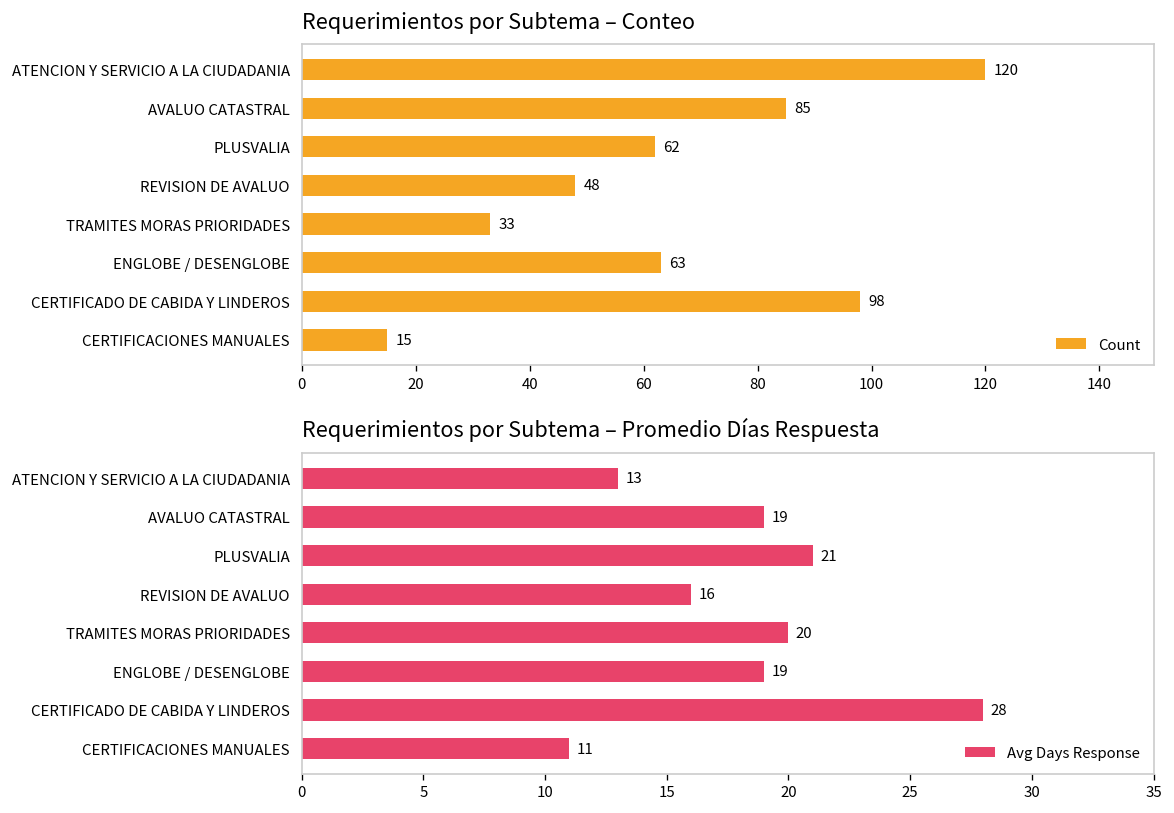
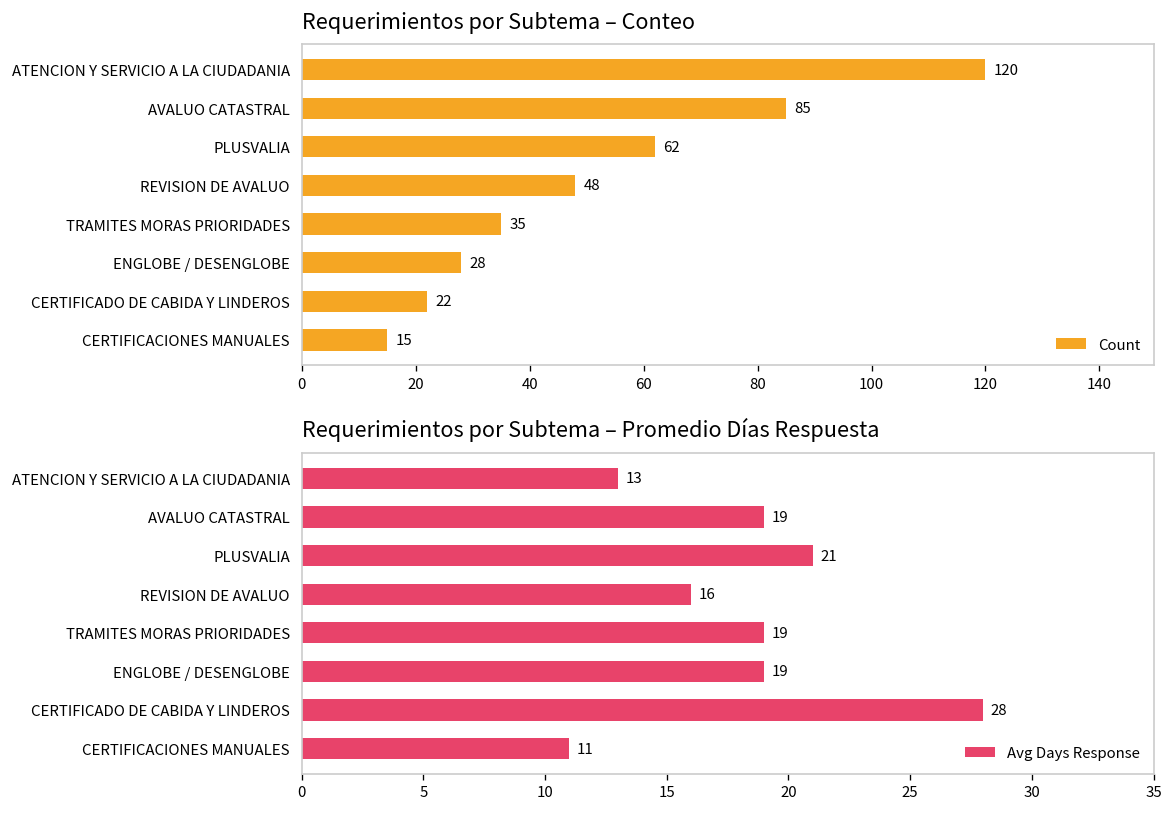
  {
    "Requerimientos por Subtema – Conteo": {
      "ATENCION Y SERVICIO A LA CIUDADANIA": 120,
      "AVALUO CATASTRAL": 85,
      "PLUSVALIA": 62,
      "REVISION DE AVALUO": 48,
-     "TRAMITES MORAS PRIORIDADES": 33,
-     "ENGLOBE / DESENGLOBE": 63,
-     "CERTIFICADO DE CABIDA Y LINDEROS": 98,
+     "TRAMITES MORAS PRIORIDADES": 35,
+     "ENGLOBE / DESENGLOBE": 28,
+     "CERTIFICADO DE CABIDA Y LINDEROS": 22,
      "CERTIFICACIONES MANUALES": 15
    },
    "Requerimientos por Subtema – Promedio Días Respuesta": {
      "ATENCION Y SERVICIO A LA CIUDADANIA": 13,
      "AVALUO CATASTRAL": 19,
      "PLUSVALIA": 21,
      "REVISION DE AVALUO": 16,
-     "TRAMITES MORAS PRIORIDADES": 20,
+     "TRAMITES MORAS PRIORIDADES": 19,
      "ENGLOBE / DESENGLOBE": 19,
      "CERTIFICADO DE CABIDA Y LINDEROS": 28,
      "CERTIFICACIONES MANUALES": 11
    }
  }
